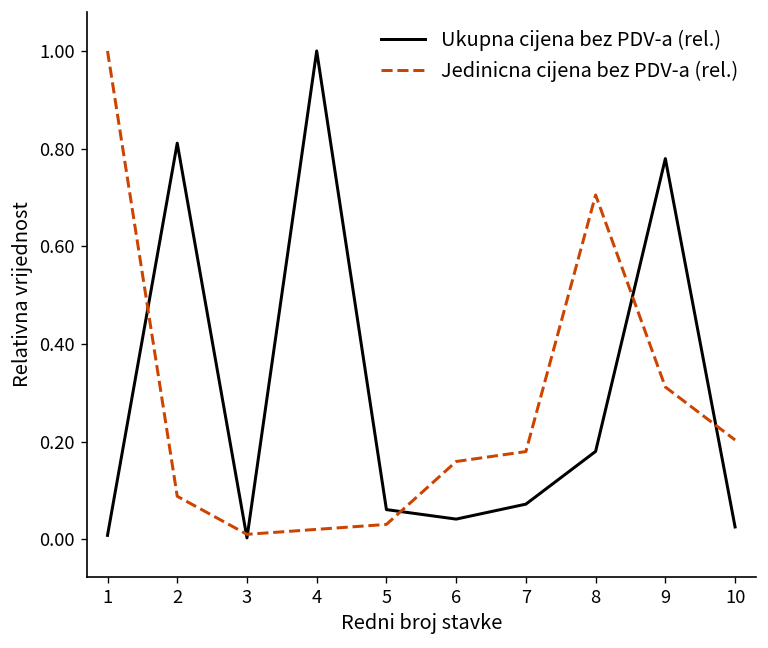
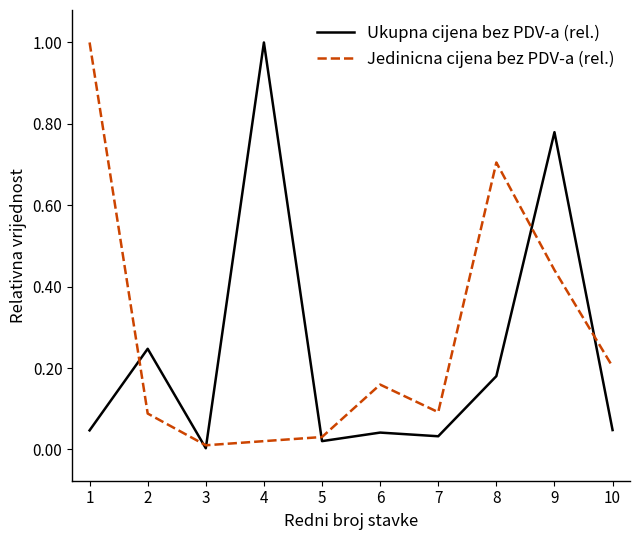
  {
    "Ukupna cijena bez PDV-a (rel.)": {
-     "1": 0.01,
-     "2": 0.81,
+     "1": 0.05,
+     "2": 0.25,
      "3": 0.00,
      "4": 1.00,
-     "5": 0.06,
+     "5": 0.02,
      "6": 0.04,
-     "7": 0.07,
+     "7": 0.03,
      "8": 0.18,
      "9": 0.78,
-     "10": 0.03
+     "10": 0.05
    },
    "Jedinicna cijena bez PDV-a (rel.)": {
      "1": 1.00,
      "2": 0.09,
      "3": 0.01,
      "4": 0.02,
      "5": 0.03,
      "6": 0.16,
-     "7": 0.18,
+     "7": 0.09,
      "8": 0.71,
-     "9": 0.31,
+     "9": 0.44,
      "10": 0.20
    }
  }
